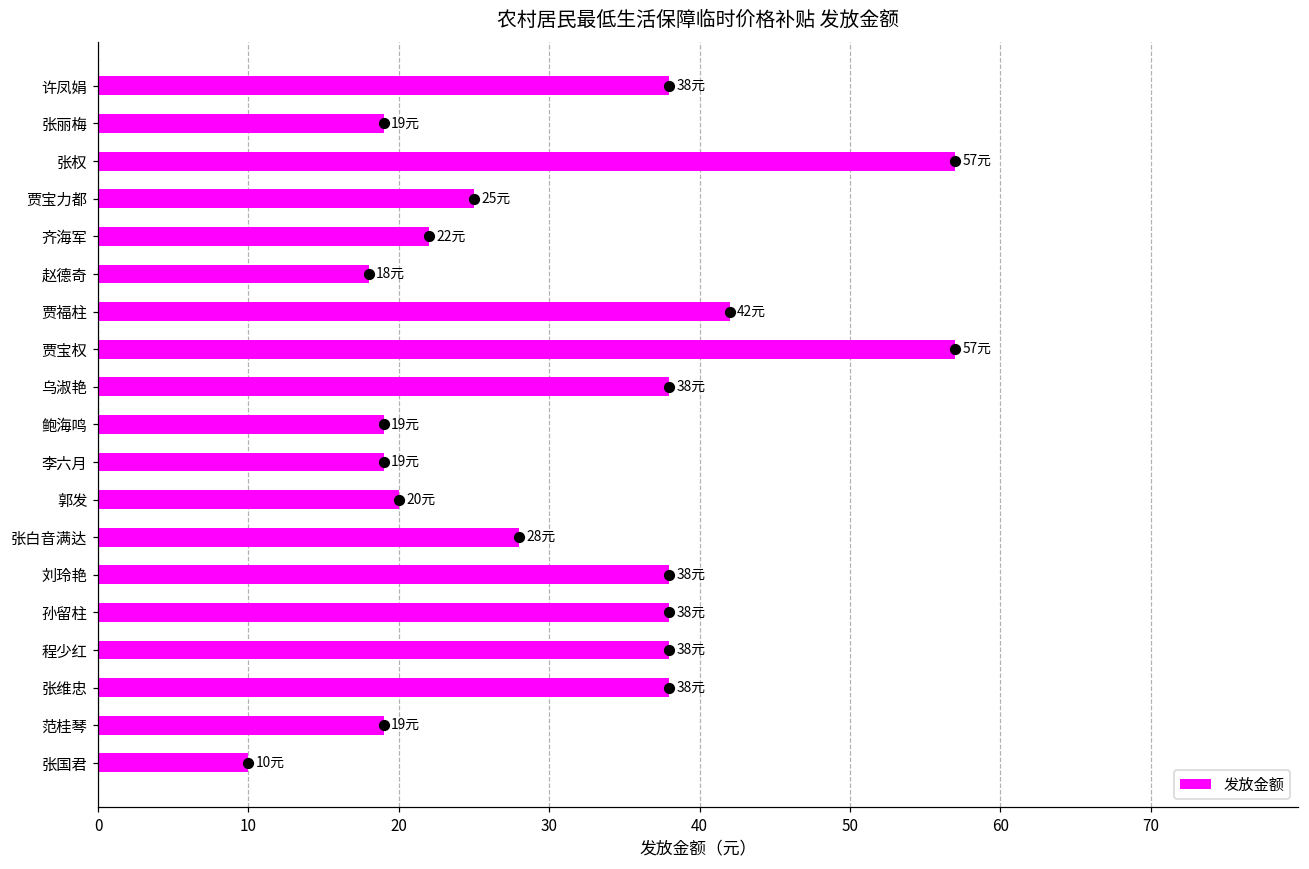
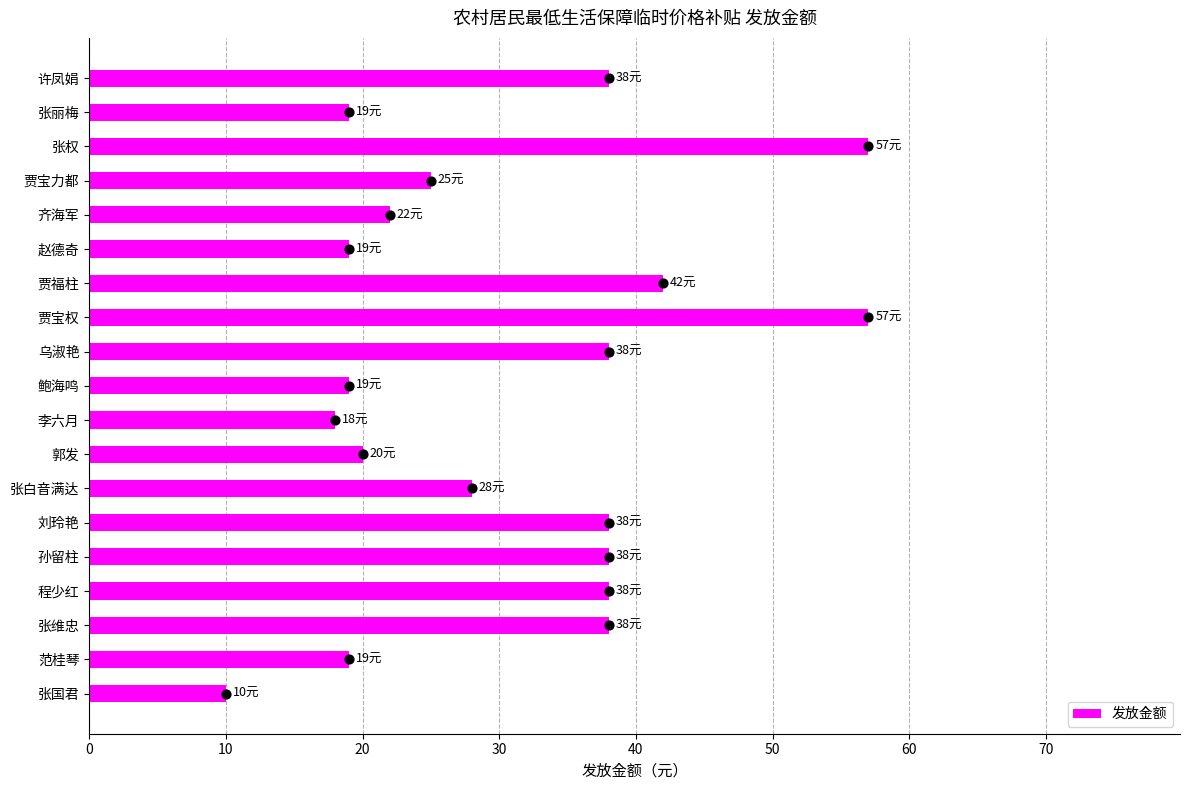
  {
    "发放金额": {
      "许凤娟": "38元",
      "张丽梅": "19元",
      "张权": "57元",
      "贾宝力都": "25元",
      "齐海军": "22元",
-     "赵德奇": "18元",
+     "赵德奇": "19元",
      "贾福柱": "42元",
      "贾宝权": "57元",
      "乌淑艳": "38元",
      "鲍海鸣": "19元",
-     "李六月": "19元",
+     "李六月": "18元",
      "郭发": "20元",
      "张白音满达": "28元",
      "刘玲艳": "38元",
      "孙留柱": "38元",
      "程少红": "38元",
      "张维忠": "38元",
      "范桂琴": "19元",
      "张国君": "10元"
    }
  }
